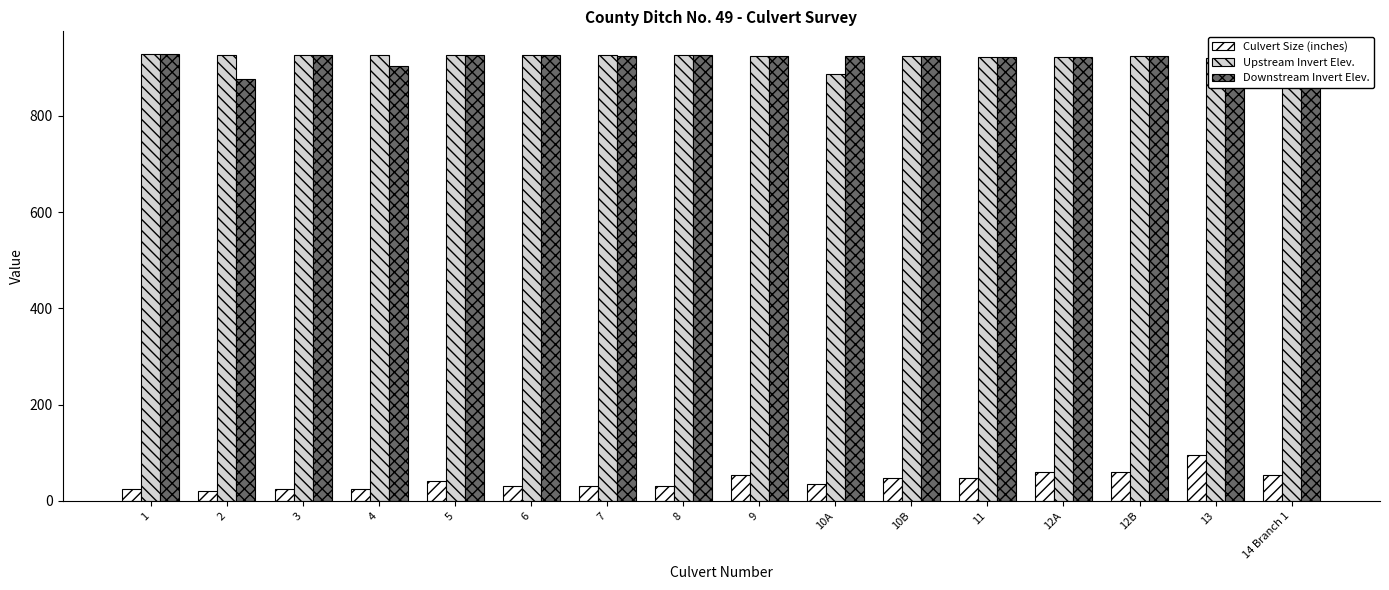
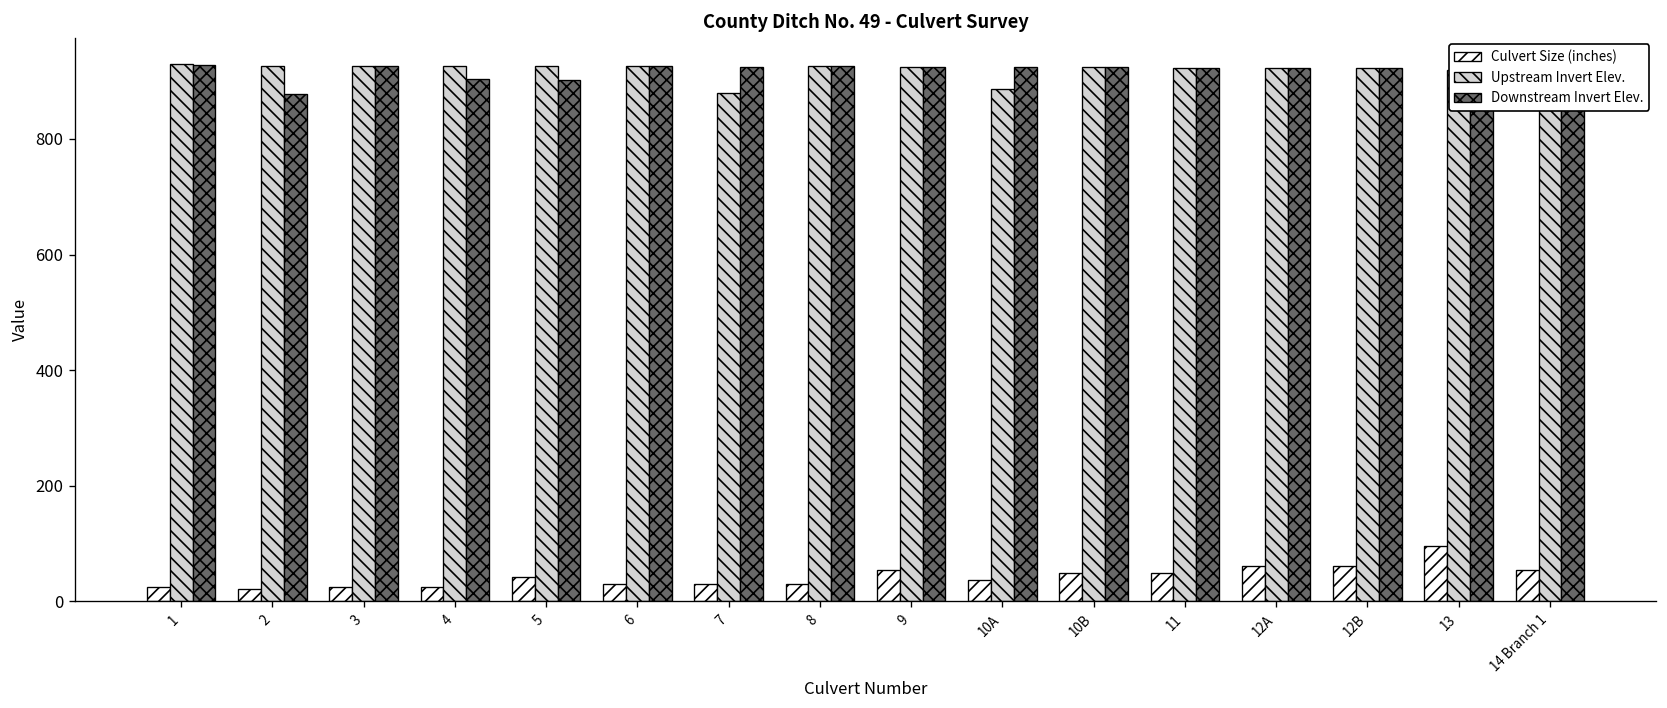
  {
    "Culvert Size (inches)": {
      "1": 20,
      "2": 20,
      "3": 20,
      "4": 20,
      "5": 40,
      "6": 30,
      "7": 30,
      "8": 30,
      "9": 50,
      "10A": 40,
      "10B": 50,
      "11": 50,
      "12A": 60,
      "12B": 60,
      "13": 100,
      "14 Branch 1": 50
    },
    "Upstream Invert Elev.": {
      "1": 930,
      "2": 930,
      "3": 930,
      "4": 930,
      "5": 930,
      "6": 930,
-     "7": 930,
+     "7": 880,
      "8": 930,
      "9": 920,
      "10A": 890,
      "10B": 920,
      "11": 920,
      "12A": 920,
      "12B": 920
    },
    "Downstream Invert Elev.": {
      "1": 930,
      "2": 880,
      "3": 930,
      "4": 900,
-     "5": 930,
+     "5": 900,
      "6": 930,
      "7": 930,
      "8": 930,
      "9": 920,
      "10A": 920,
      "10B": 920,
      "11": 920,
      "12A": 920,
      "12B": 920
    }
  }
